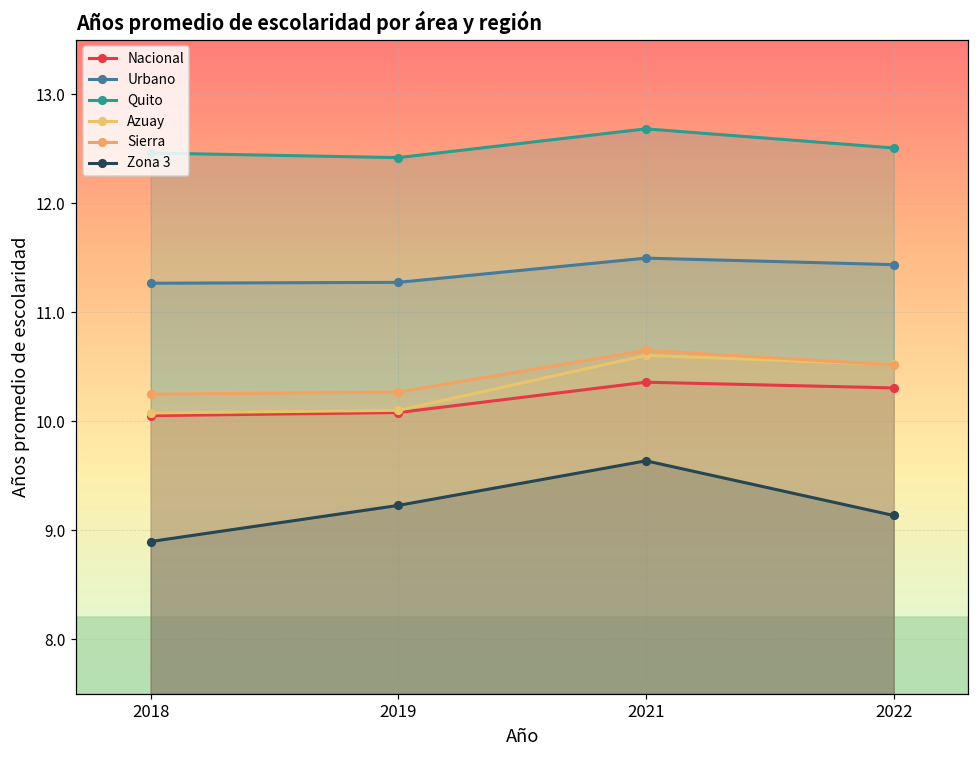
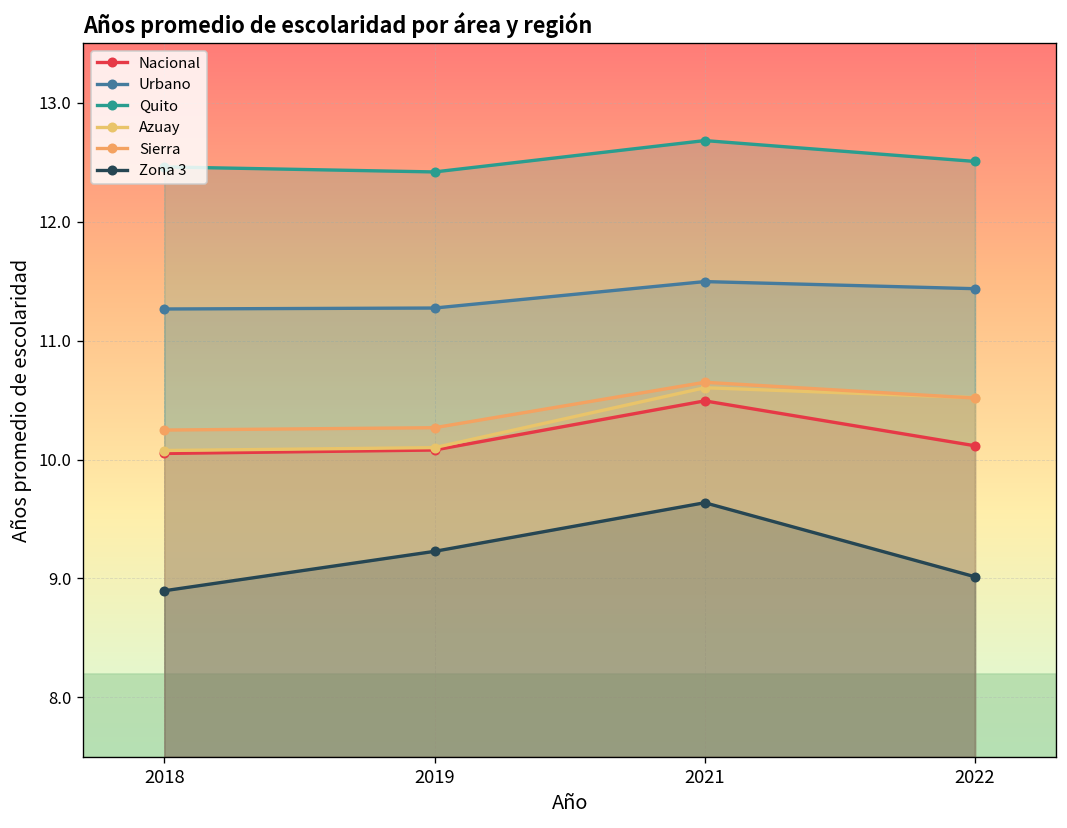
  {
    "Nacional": {
-     "2021": 10.4,
-     "2022": 10.3
+     "2021": 10.5,
+     "2022": 10.1
    },
    "Zona 3": {
      "2018": 8.9,
      "2019": 9.2,
      "2021": 9.6,
-     "2022": 9.1
+     "2022": 9.0
    }
  }
